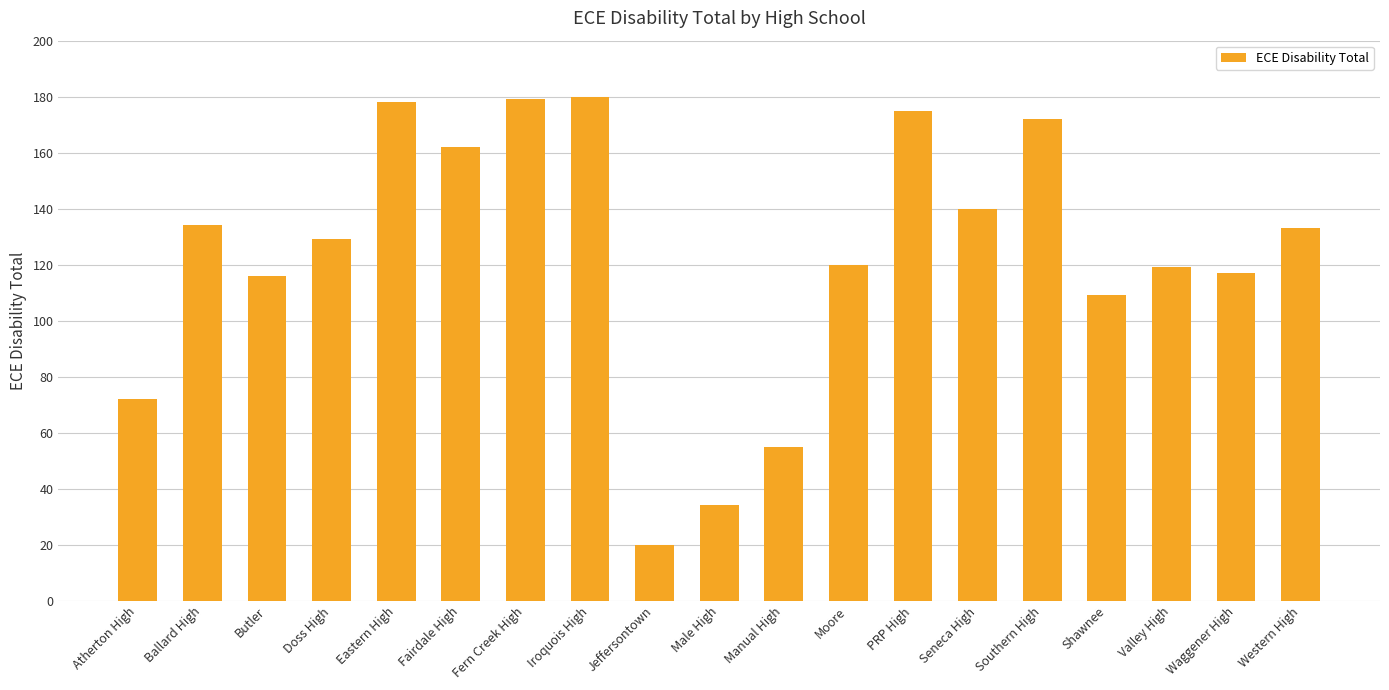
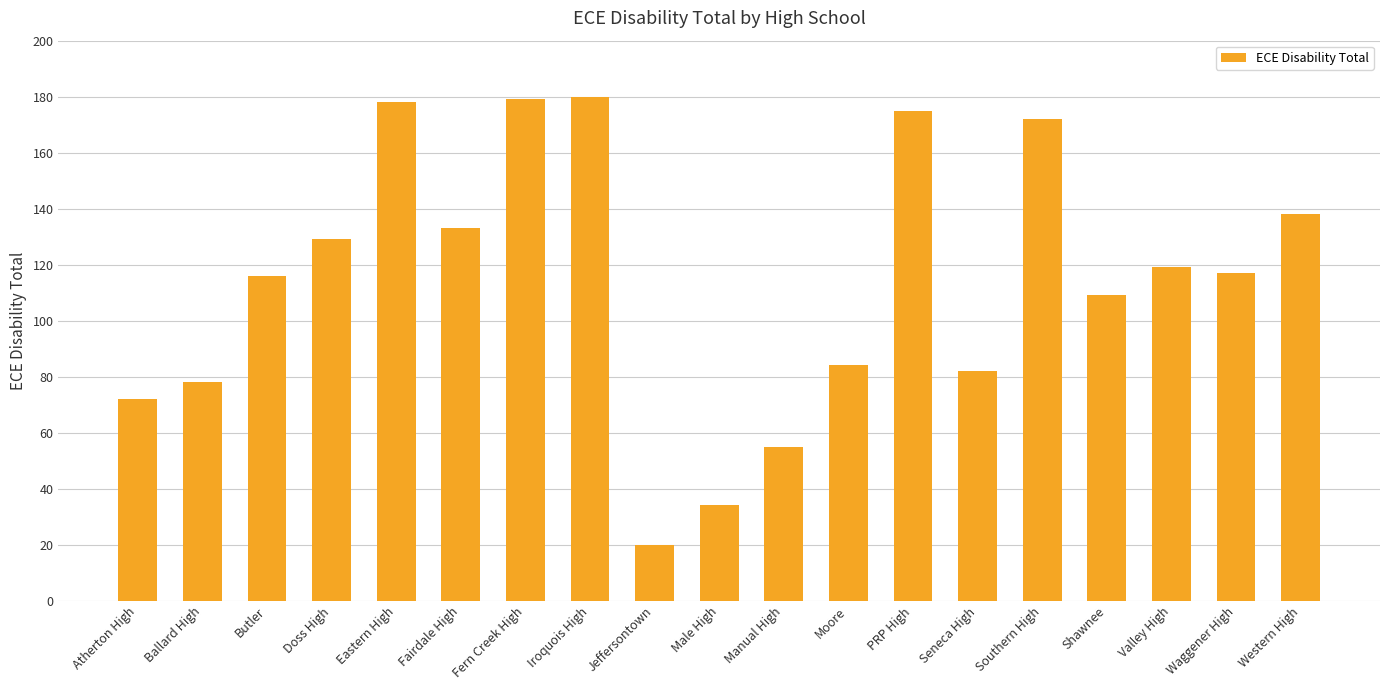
  {
    "Atherton High": 72,
-   "Ballard High": 134,
+   "Ballard High": 78,
    "Butler": 116,
    "Doss High": 129,
    "Eastern High": 178,
-   "Fairdale High": 162,
+   "Fairdale High": 133,
    "Fern Creek High": 179,
    "Iroquois High": 180,
    "Jeffersontown": 20,
    "Male High": 34,
    "Manual High": 55,
-   "Moore": 120,
+   "Moore": 84,
    "PRP High": 175,
-   "Seneca High": 140,
+   "Seneca High": 82,
    "Southern High": 172,
    "Shawnee": 109,
    "Valley High": 119,
    "Waggener High": 117,
-   "Western High": 133
+   "Western High": 138
  }
